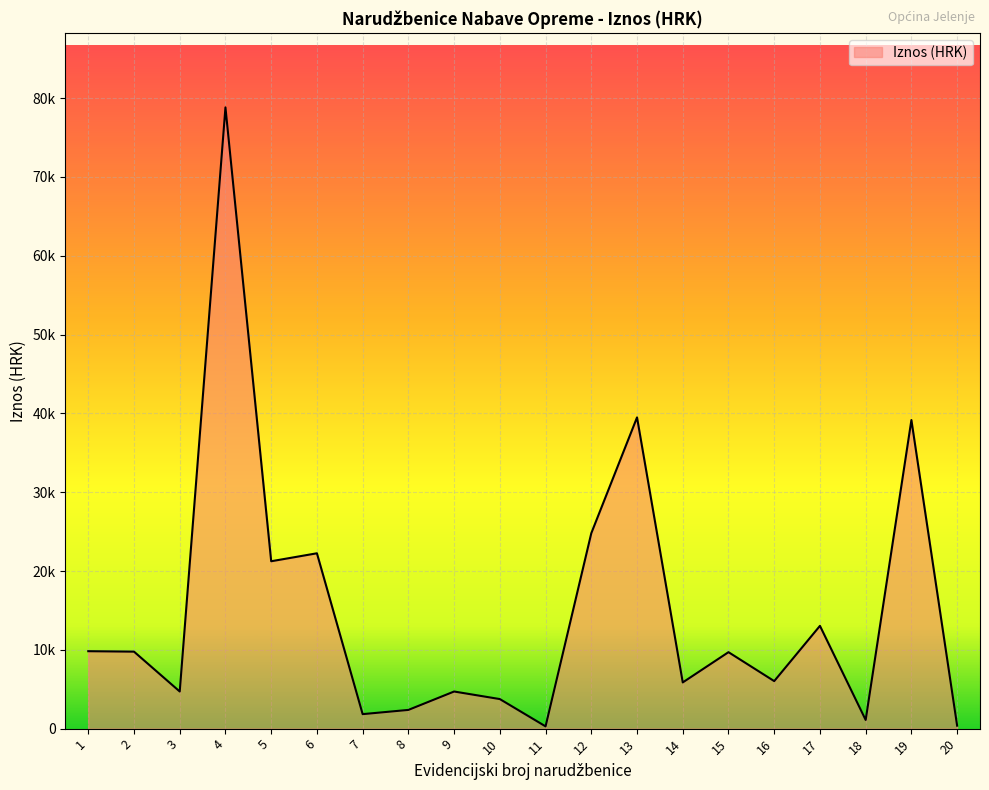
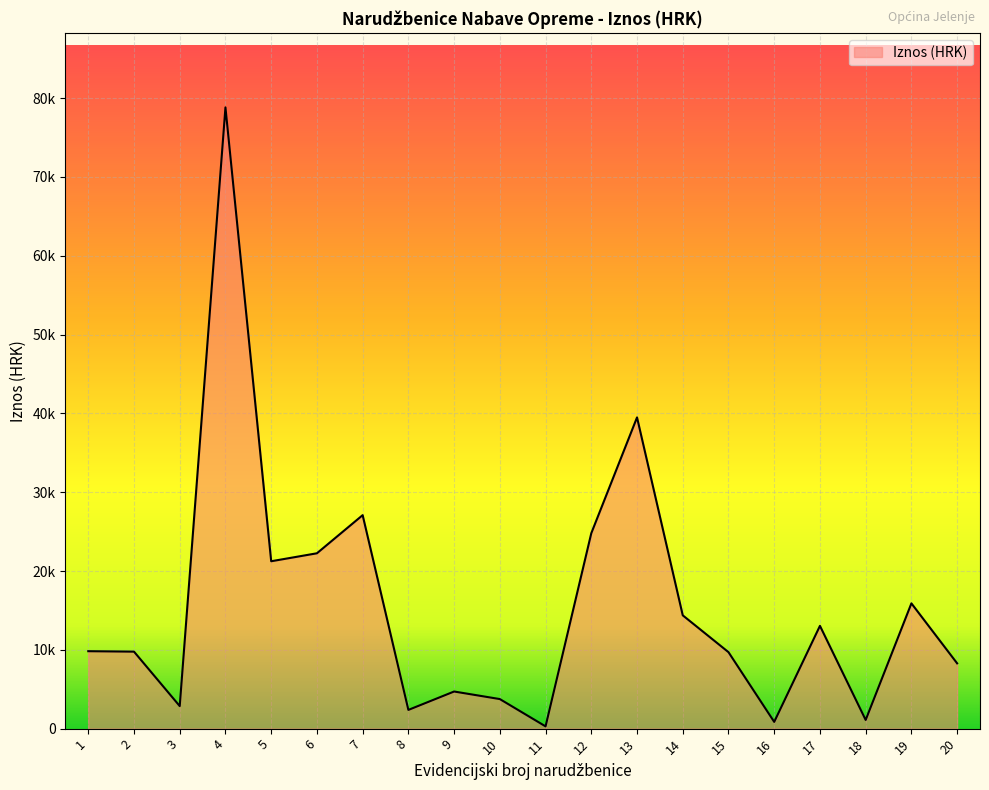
  {
    "1": 10000,
    "2": 10000,
-   "3": 5000,
+   "3": 3000,
    "4": 79000,
    "5": 21000,
    "6": 22000,
-   "7": 2000,
+   "7": 27000,
    "8": 2000,
    "9": 5000,
    "10": 4000,
    "11": 0,
    "12": 25000,
    "13": 39000,
-   "14": 6000,
+   "14": 14000,
    "15": 10000,
-   "16": 6000,
+   "16": 1000,
    "17": 13000,
    "18": 1000,
-   "19": 39000,
-   "20": 0
+   "19": 16000,
+   "20": 8000
  }
